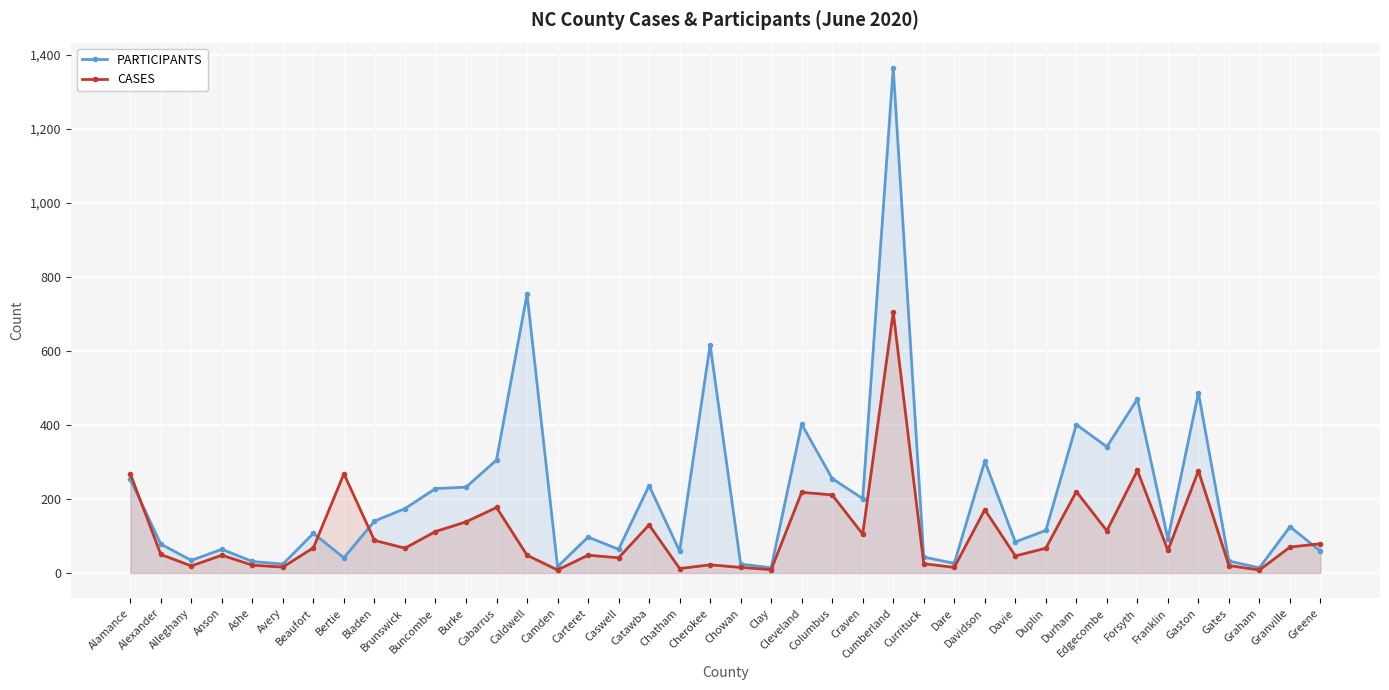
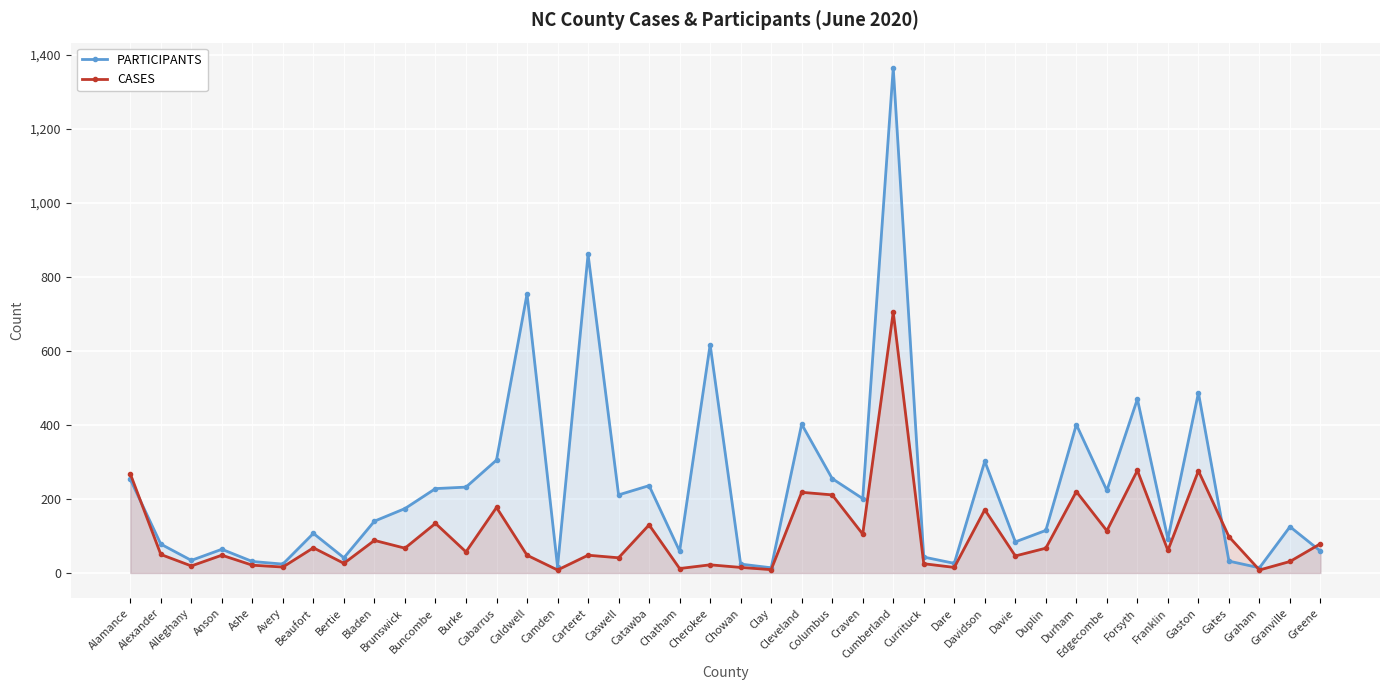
  {
    "PARTICIPANTS": {
      "Alamance": "250",
      "Alexander": "80",
      "Alleghany": "30",
      "Anson": "60",
      "Ashe": "30",
      "Avery": "20",
      "Beaufort": "110",
      "Bertie": "40",
      "Bladen": "140",
      "Brunswick": "170",
      "Buncombe": "230",
      "Burke": "230",
      "Cabarrus": "310",
      "Caldwell": "750",
      "Camden": "20",
-     "Carteret": "100",
-     "Caswell": "60",
+     "Carteret": "860",
+     "Caswell": "210",
      "Catawba": "240",
      "Chatham": "60",
      "Cherokee": "620",
      "Chowan": "20",
      "Cleveland": "400",
      "Columbus": "260",
      "Craven": "200",
      "Cumberland": "1,370",
      "Currituck": "40",
      "Dare": "30",
      "Davidson": "300",
      "Davie": "80",
      "Duplin": "120",
      "Durham": "400",
-     "Edgecombe": "340",
+     "Edgecombe": "220",
      "Forsyth": "470",
      "Franklin": "90",
      "Gaston": "490",
      "Gates": "30",
      "Granville": "130",
      "Greene": "60"
    },
    "CASES": {
      "Alamance": "270",
      "Alexander": "50",
      "Alleghany": "20",
      "Anson": "50",
      "Ashe": "20",
      "Avery": "20",
      "Beaufort": "70",
-     "Bertie": "270",
+     "Bertie": "30",
      "Bladen": "90",
      "Brunswick": "70",
-     "Buncombe": "110",
-     "Burke": "140",
+     "Buncombe": "130",
+     "Burke": "60",
      "Cabarrus": "180",
      "Caldwell": "50",
      "Camden": "10",
      "Carteret": "50",
      "Caswell": "40",
      "Catawba": "130",
      "Chatham": "10",
      "Cherokee": "20",
      "Chowan": "20",
      "Cleveland": "220",
      "Columbus": "210",
      "Craven": "110",
      "Cumberland": "710",
      "Currituck": "30",
      "Dare": "20",
      "Davidson": "170",
      "Davie": "50",
      "Duplin": "70",
      "Durham": "220",
      "Edgecombe": "110",
      "Forsyth": "280",
      "Franklin": "60",
      "Gaston": "280",
-     "Gates": "20",
-     "Granville": "70",
+     "Gates": "100",
+     "Granville": "30",
      "Greene": "80"
    }
  }
